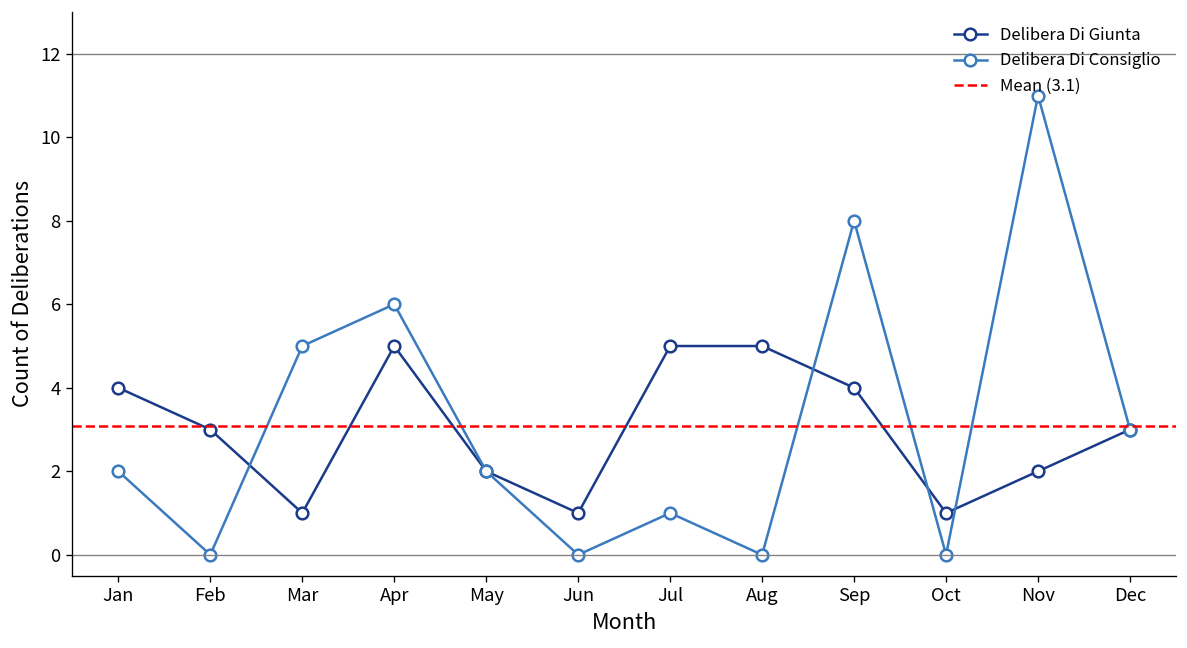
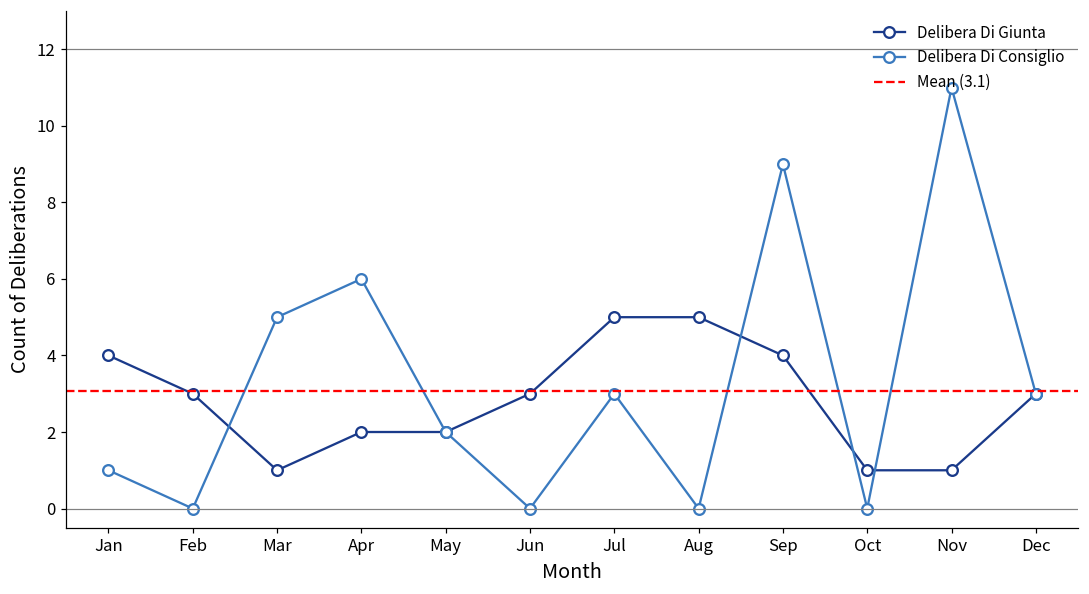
  {
    "Delibera Di Giunta": {
      "Jan": 4,
      "Feb": 3,
      "Mar": 1,
-     "Apr": 5,
-     "Jun": 1,
+     "Apr": 2,
+     "Jun": 3,
      "Jul": 5,
      "Aug": 5,
      "Sep": 4,
      "Oct": 1,
-     "Nov": 2
+     "Nov": 1
    },
    "Delibera Di Consiglio": {
-     "Jan": 2,
+     "Jan": 1,
      "Feb": 0,
      "Mar": 5,
      "Apr": 6,
      "Jun": 0,
-     "Jul": 1,
+     "Jul": 3,
      "Aug": 0,
-     "Sep": 8,
+     "Sep": 9,
      "Oct": 0,
      "Nov": 11
    }
  }
